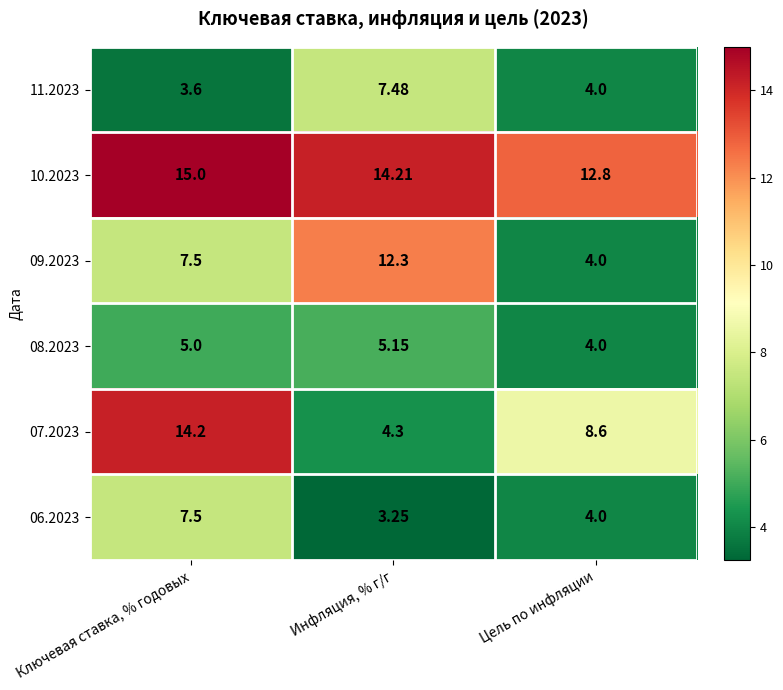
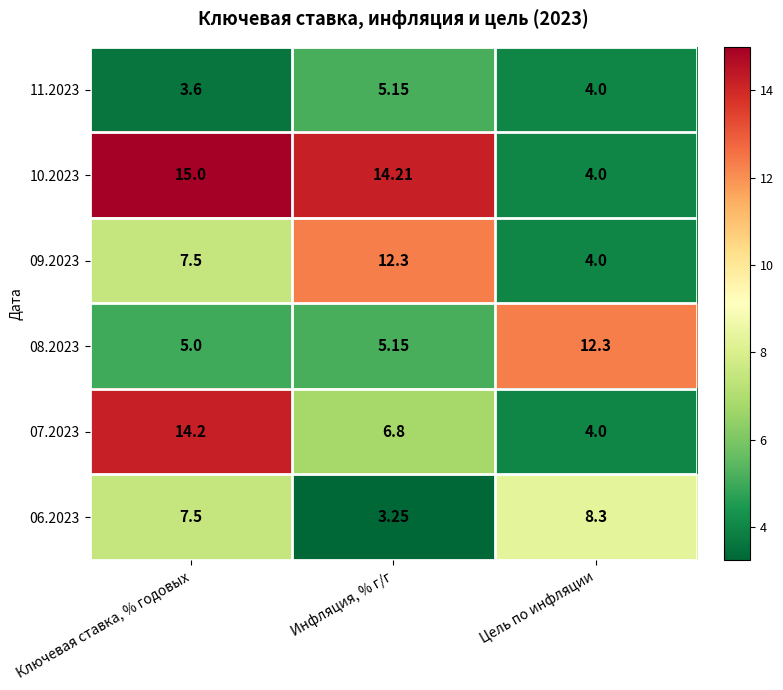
  {
    "11.2023": {
      "Ключевая ставка, % годовых": 3.6,
-     "Инфляция, % г/г": 7.48,
+     "Инфляция, % г/г": 5.15,
      "Цель по инфляции": 4.0
    },
    "10.2023": {
      "Ключевая ставка, % годовых": 15.0,
      "Инфляция, % г/г": 14.21,
-     "Цель по инфляции": 12.8
+     "Цель по инфляции": 4.0
    },
    "09.2023": {
      "Ключевая ставка, % годовых": 7.5,
      "Инфляция, % г/г": 12.3,
      "Цель по инфляции": 4.0
    },
    "08.2023": {
      "Ключевая ставка, % годовых": 5.0,
      "Инфляция, % г/г": 5.15,
-     "Цель по инфляции": 4.0
+     "Цель по инфляции": 12.3
    },
    "07.2023": {
      "Ключевая ставка, % годовых": 14.2,
-     "Инфляция, % г/г": 4.3,
-     "Цель по инфляции": 8.6
+     "Инфляция, % г/г": 6.8,
+     "Цель по инфляции": 4.0
    },
    "06.2023": {
      "Ключевая ставка, % годовых": 7.5,
      "Инфляция, % г/г": 3.25,
-     "Цель по инфляции": 4.0
+     "Цель по инфляции": 8.3
    }
  }
